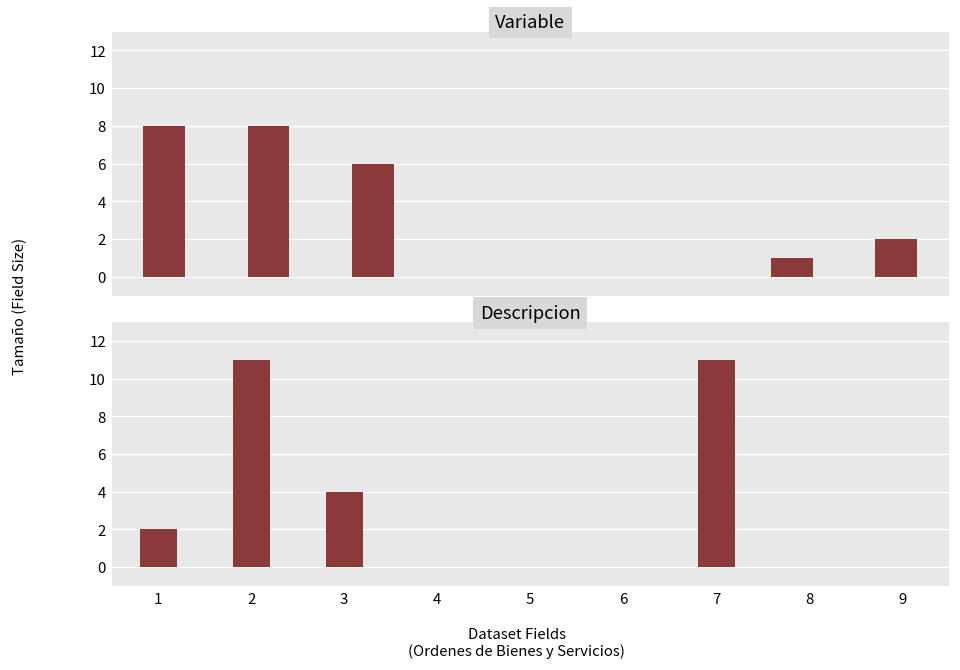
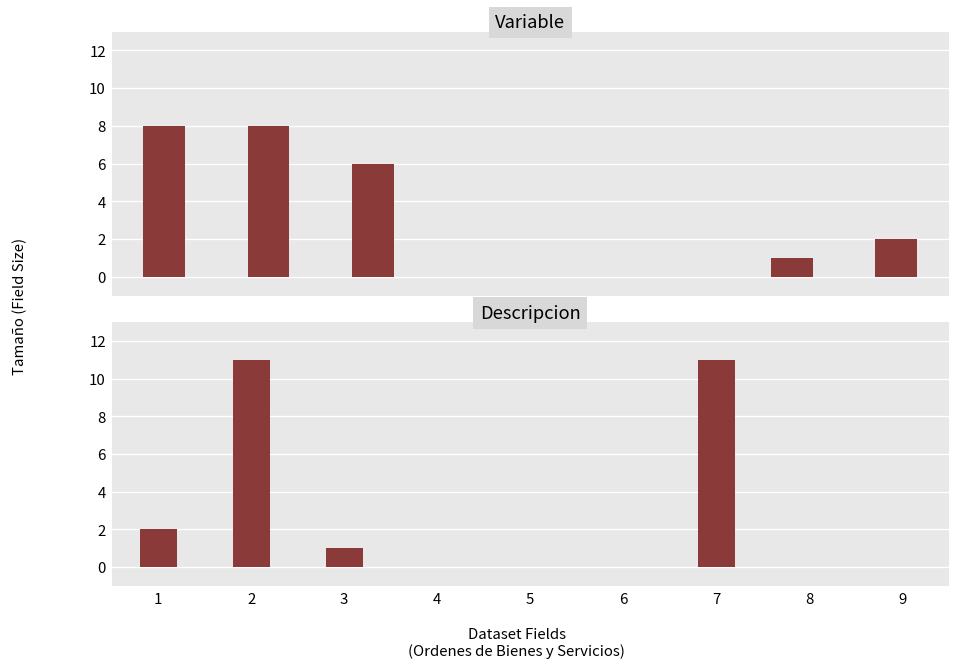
  {
    "Descripcion": {
      "1": 2,
      "2": 11,
-     "3": 4,
+     "3": 1,
      "4": 0,
      "5": 0,
      "6": 0,
      "7": 11,
      "8": 0,
      "9": 0
    }
  }
